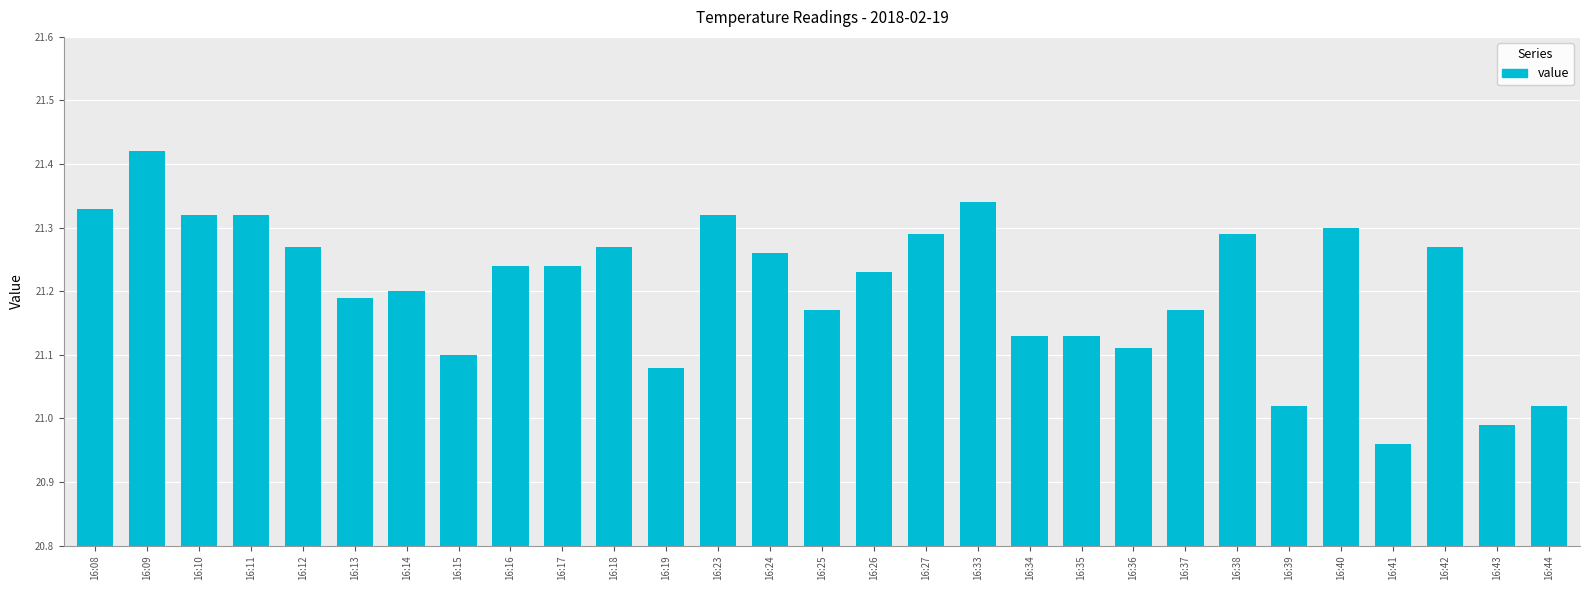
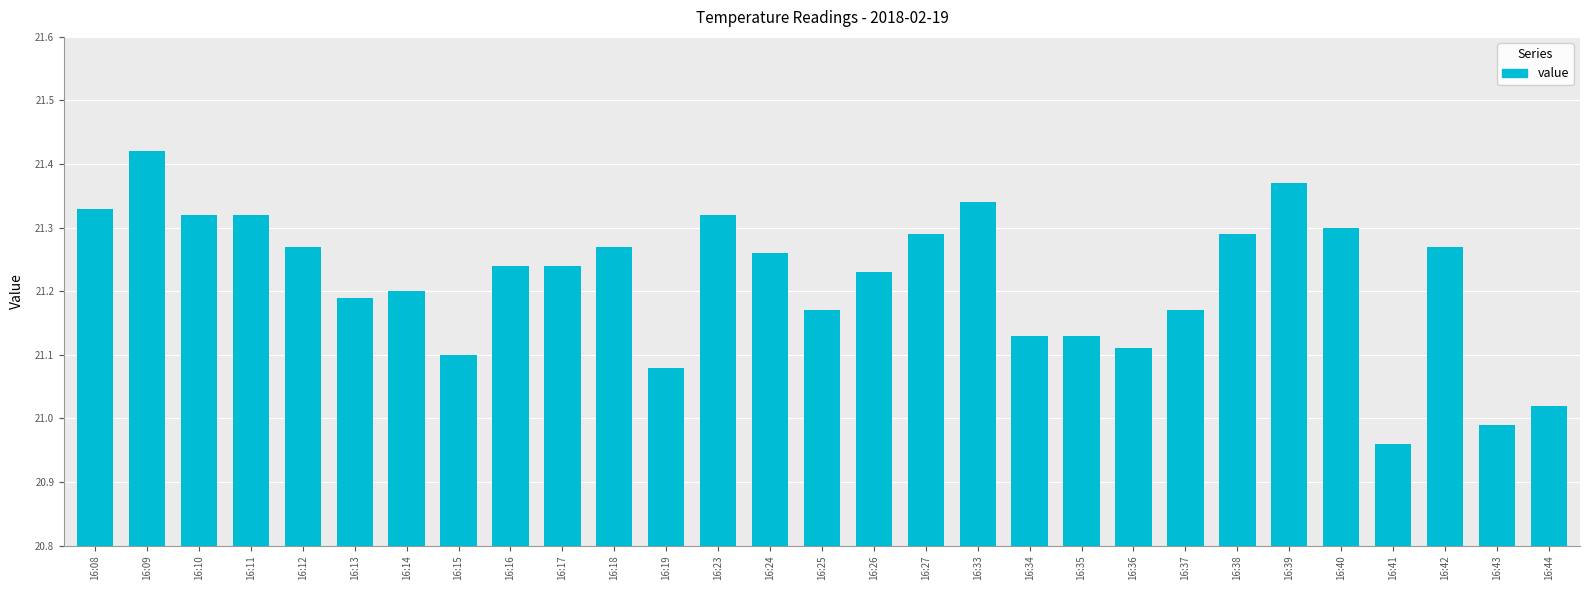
  {
    "16:08": 21.33,
    "16:09": 21.42,
    "16:10": 21.32,
    "16:11": 21.32,
    "16:12": 21.27,
    "16:13": 21.19,
    "16:14": 21.20,
    "16:15": 21.10,
    "16:16": 21.24,
    "16:17": 21.24,
    "16:18": 21.27,
    "16:19": 21.08,
    "16:23": 21.32,
    "16:24": 21.26,
    "16:25": 21.17,
    "16:26": 21.23,
    "16:27": 21.29,
    "16:33": 21.34,
    "16:34": 21.13,
    "16:35": 21.13,
    "16:36": 21.11,
    "16:37": 21.17,
    "16:38": 21.29,
-   "16:39": 21.02,
+   "16:39": 21.37,
    "16:40": 21.30,
    "16:41": 20.96,
    "16:42": 21.27,
    "16:43": 20.99,
    "16:44": 21.02
  }
